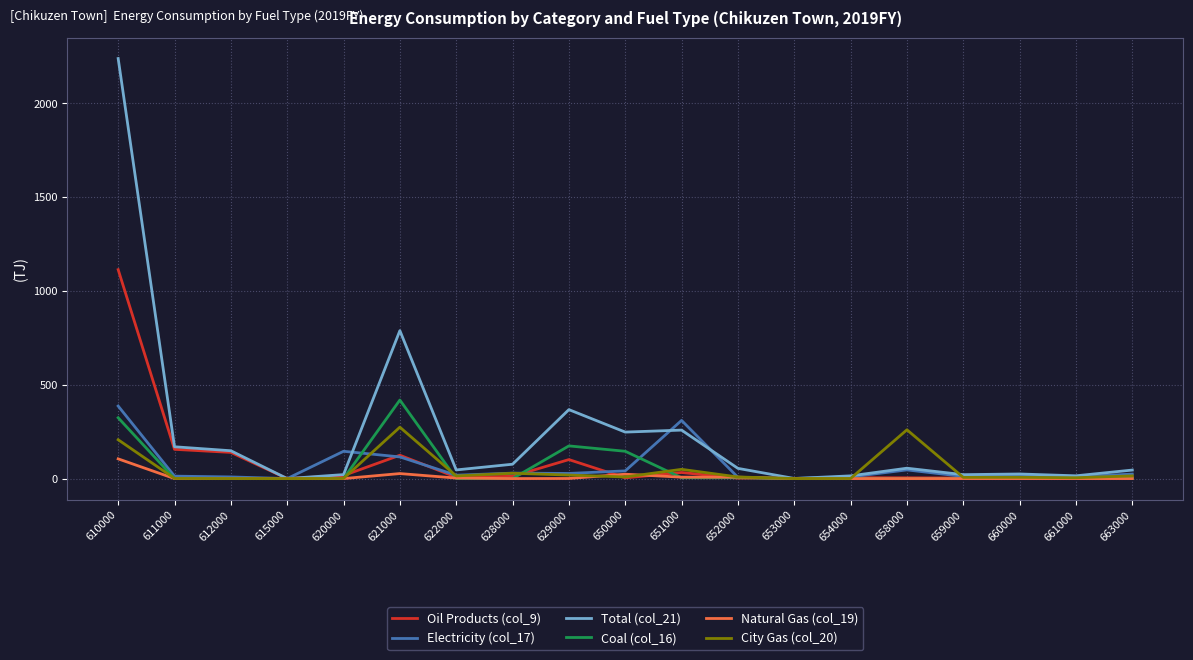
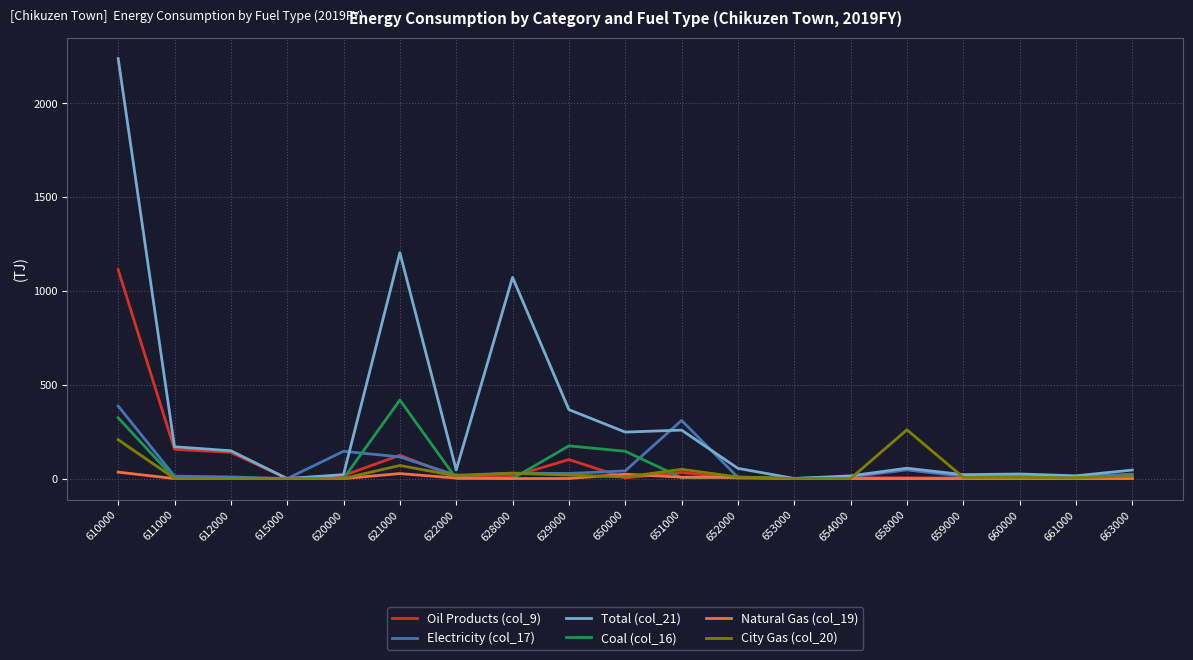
  {
    "Oil Products (col_9)": {
      "610000": 1110,
      "611000": 160,
      "629000": 100,
      "651000": 30
    },
    "Electricity (col_17)": {
      "610000": 390,
      "620000": 150,
      "650000": 40,
      "651000": 310
    },
    "Total (col_21)": {
      "610000": 2240,
      "611000": 170,
-     "621000": 790,
+     "621000": 1200,
      "622000": 50,
-     "628000": 80,
+     "628000": 1070,
      "629000": 370,
      "650000": 250,
      "651000": 260,
      "652000": 50,
      "663000": 50
    },
    "Coal (col_16)": {
      "610000": 320,
      "621000": 420,
      "629000": 170,
      "650000": 150
    },
    "Natural Gas (col_19)": {
-     "610000": 110,
+     "610000": 30,
      "621000": 30,
      "629000": 0,
      "650000": 20
    },
    "City Gas (col_20)": {
      "610000": 210,
-     "621000": 270,
+     "621000": 70,
      "651000": 50,
      "658000": 260
    }
  }
